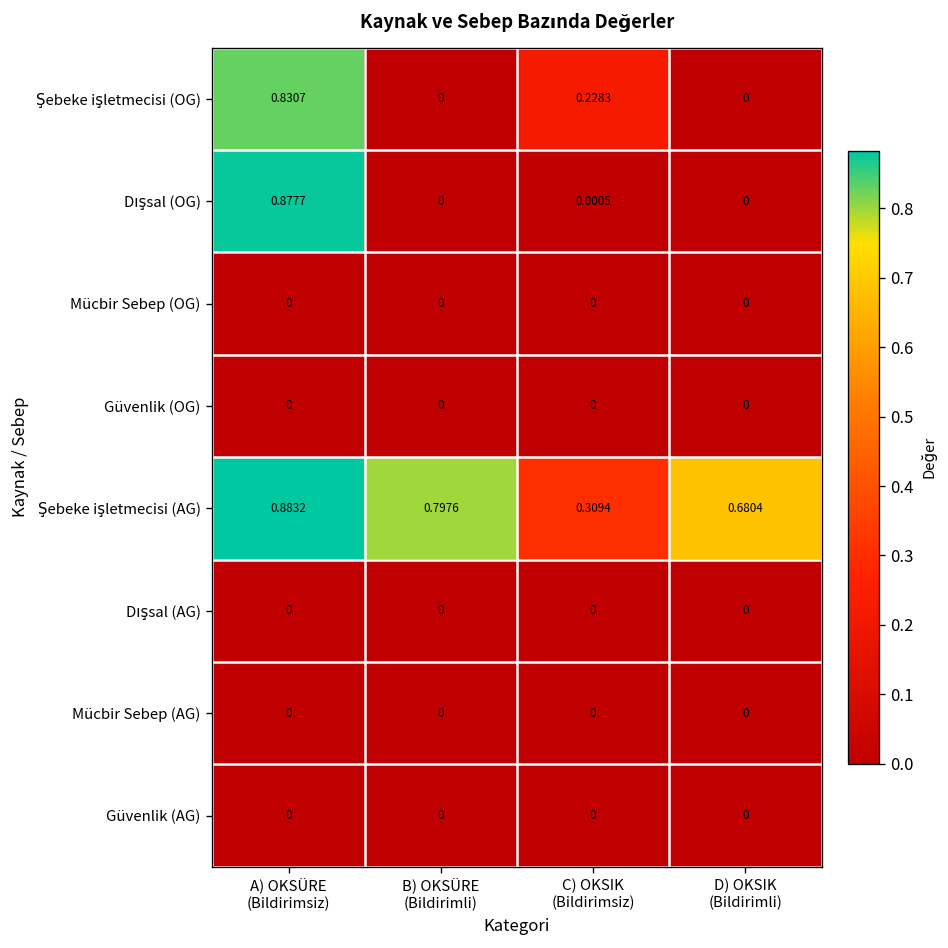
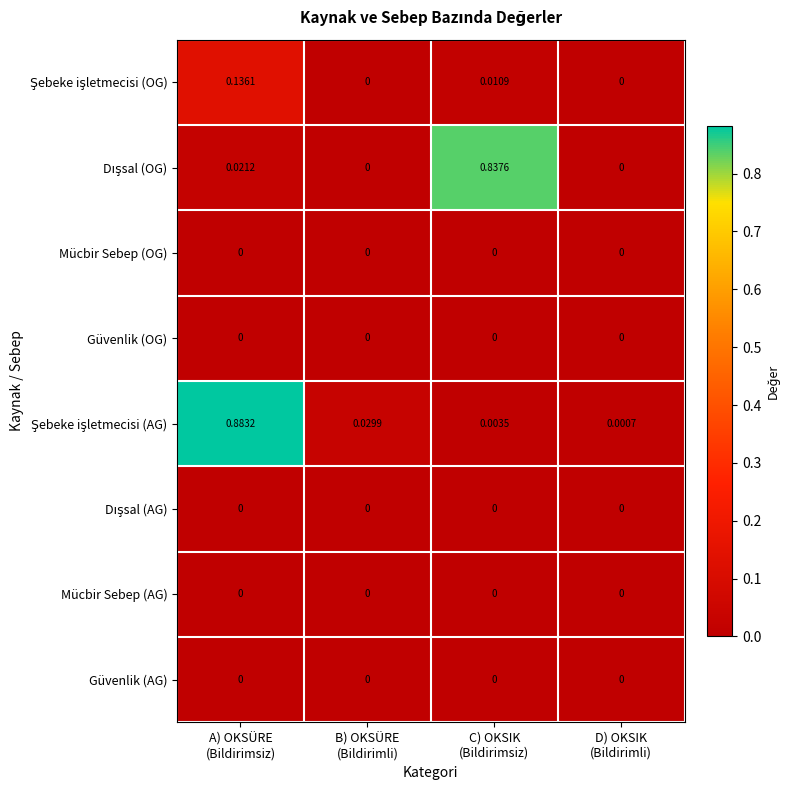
  {
    "Şebeke işletmecisi (OG)": {
-     "A) OKSÜRE (Bildirimsiz)": 0.8307,
+     "A) OKSÜRE (Bildirimsiz)": 0.1361,
      "B) OKSÜRE (Bildirimli)": 0,
-     "C) OKSIK (Bildirimsiz)": 0.2283,
+     "C) OKSIK (Bildirimsiz)": 0.0109,
      "D) OKSIK (Bildirimli)": 0
    },
    "Dışsal (OG)": {
-     "A) OKSÜRE (Bildirimsiz)": 0.8777,
+     "A) OKSÜRE (Bildirimsiz)": 0.0212,
      "B) OKSÜRE (Bildirimli)": 0,
-     "C) OKSIK (Bildirimsiz)": 0.0005,
+     "C) OKSIK (Bildirimsiz)": 0.8376,
      "D) OKSIK (Bildirimli)": 0
    },
    "Mücbir Sebep (OG)": {
      "A) OKSÜRE (Bildirimsiz)": 0,
      "B) OKSÜRE (Bildirimli)": 0,
      "C) OKSIK (Bildirimsiz)": 0,
      "D) OKSIK (Bildirimli)": 0
    },
    "Güvenlik (OG)": {
      "A) OKSÜRE (Bildirimsiz)": 0,
      "B) OKSÜRE (Bildirimli)": 0,
      "C) OKSIK (Bildirimsiz)": 0,
      "D) OKSIK (Bildirimli)": 0
    },
    "Şebeke işletmecisi (AG)": {
      "A) OKSÜRE (Bildirimsiz)": 0.8832,
-     "B) OKSÜRE (Bildirimli)": 0.7976,
-     "C) OKSIK (Bildirimsiz)": 0.3094,
-     "D) OKSIK (Bildirimli)": 0.6804
+     "B) OKSÜRE (Bildirimli)": 0.0299,
+     "C) OKSIK (Bildirimsiz)": 0.0035,
+     "D) OKSIK (Bildirimli)": 0.0007
    },
    "Dışsal (AG)": {
      "A) OKSÜRE (Bildirimsiz)": 0,
      "B) OKSÜRE (Bildirimli)": 0,
      "C) OKSIK (Bildirimsiz)": 0,
      "D) OKSIK (Bildirimli)": 0
    },
    "Mücbir Sebep (AG)": {
      "A) OKSÜRE (Bildirimsiz)": 0,
      "B) OKSÜRE (Bildirimli)": 0,
      "C) OKSIK (Bildirimsiz)": 0,
      "D) OKSIK (Bildirimli)": 0
    },
    "Güvenlik (AG)": {
      "A) OKSÜRE (Bildirimsiz)": 0,
      "B) OKSÜRE (Bildirimli)": 0,
      "C) OKSIK (Bildirimsiz)": 0,
      "D) OKSIK (Bildirimli)": 0
    }
  }
